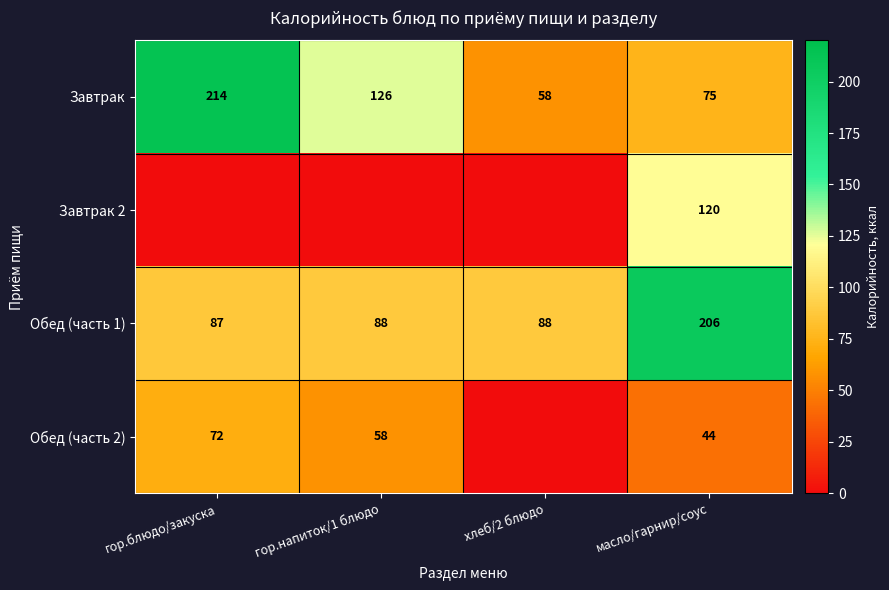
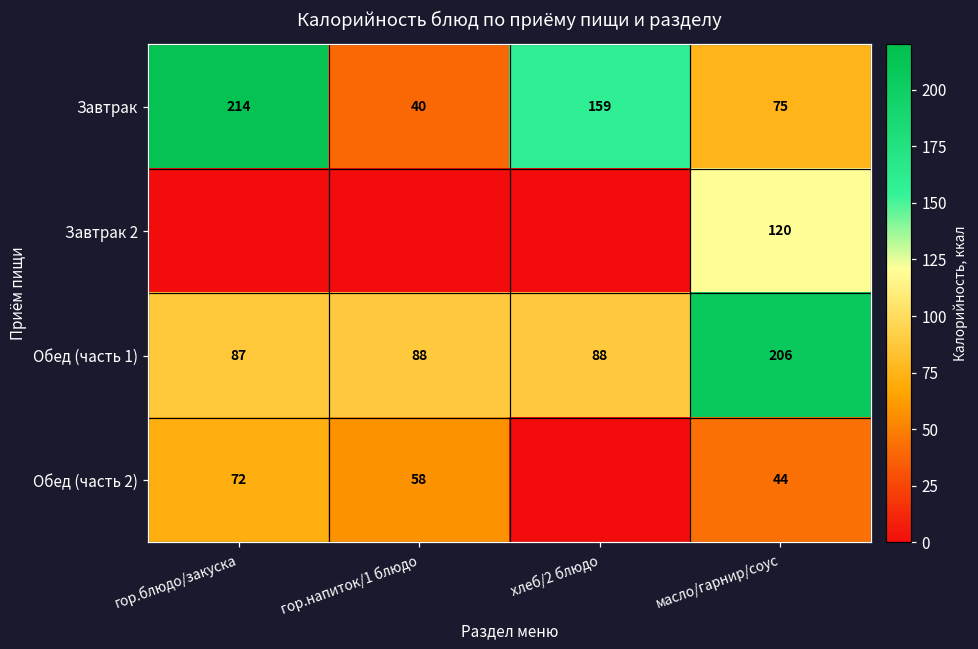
  {
    "Завтрак": {
      "гор.блюдо/закуска": 214,
-     "гор.напиток/1 блюдо": 126,
-     "хлеб/2 блюдо": 58,
+     "гор.напиток/1 блюдо": 40,
+     "хлеб/2 блюдо": 159,
      "масло/гарнир/соус": 75
    },
    "Завтрак 2": {
      "масло/гарнир/соус": 120
    },
    "Обед (часть 1)": {
      "гор.блюдо/закуска": 87,
      "гор.напиток/1 блюдо": 88,
      "хлеб/2 блюдо": 88,
      "масло/гарнир/соус": 206
    },
    "Обед (часть 2)": {
      "гор.блюдо/закуска": 72,
      "гор.напиток/1 блюдо": 58,
      "масло/гарнир/соус": 44
    }
  }
